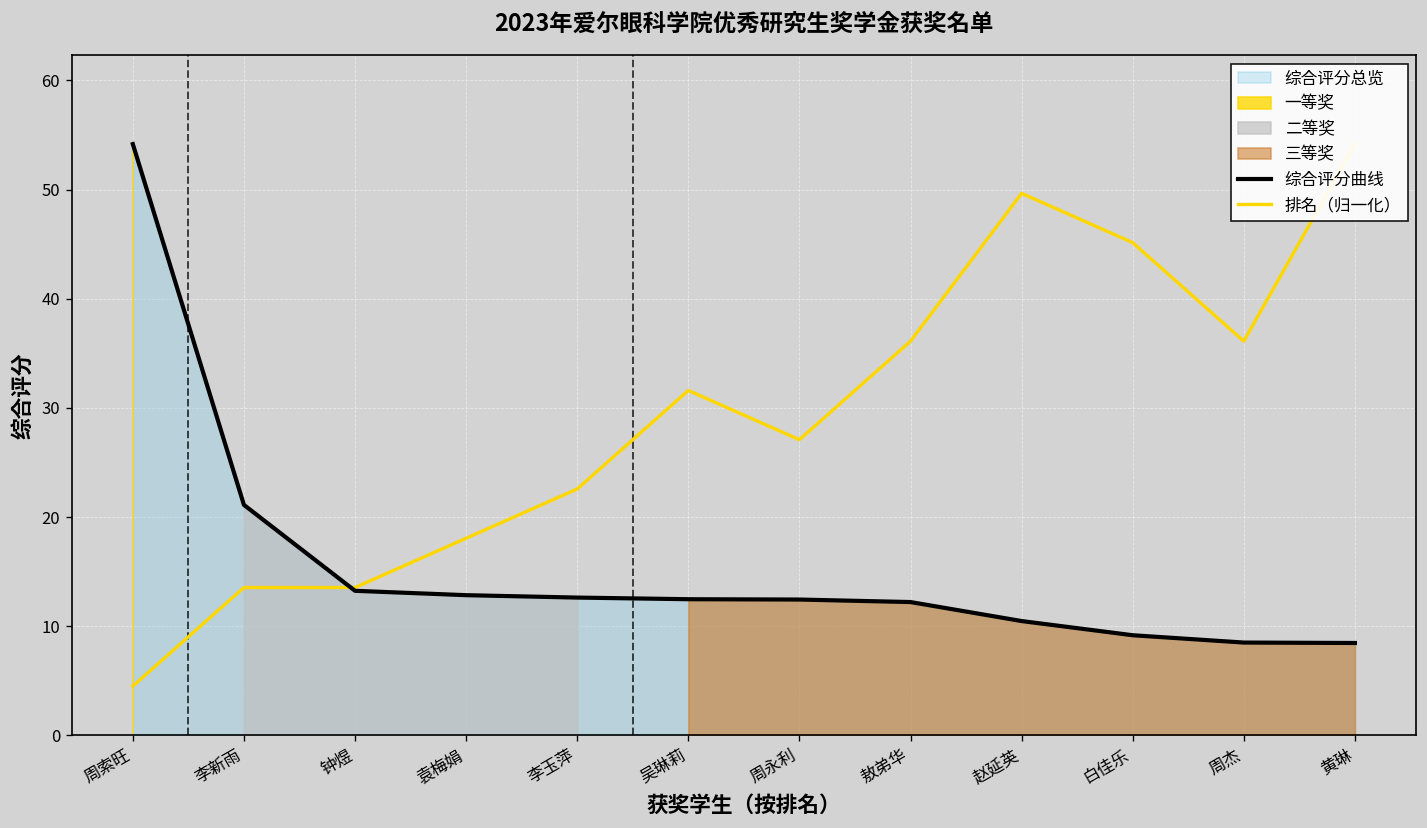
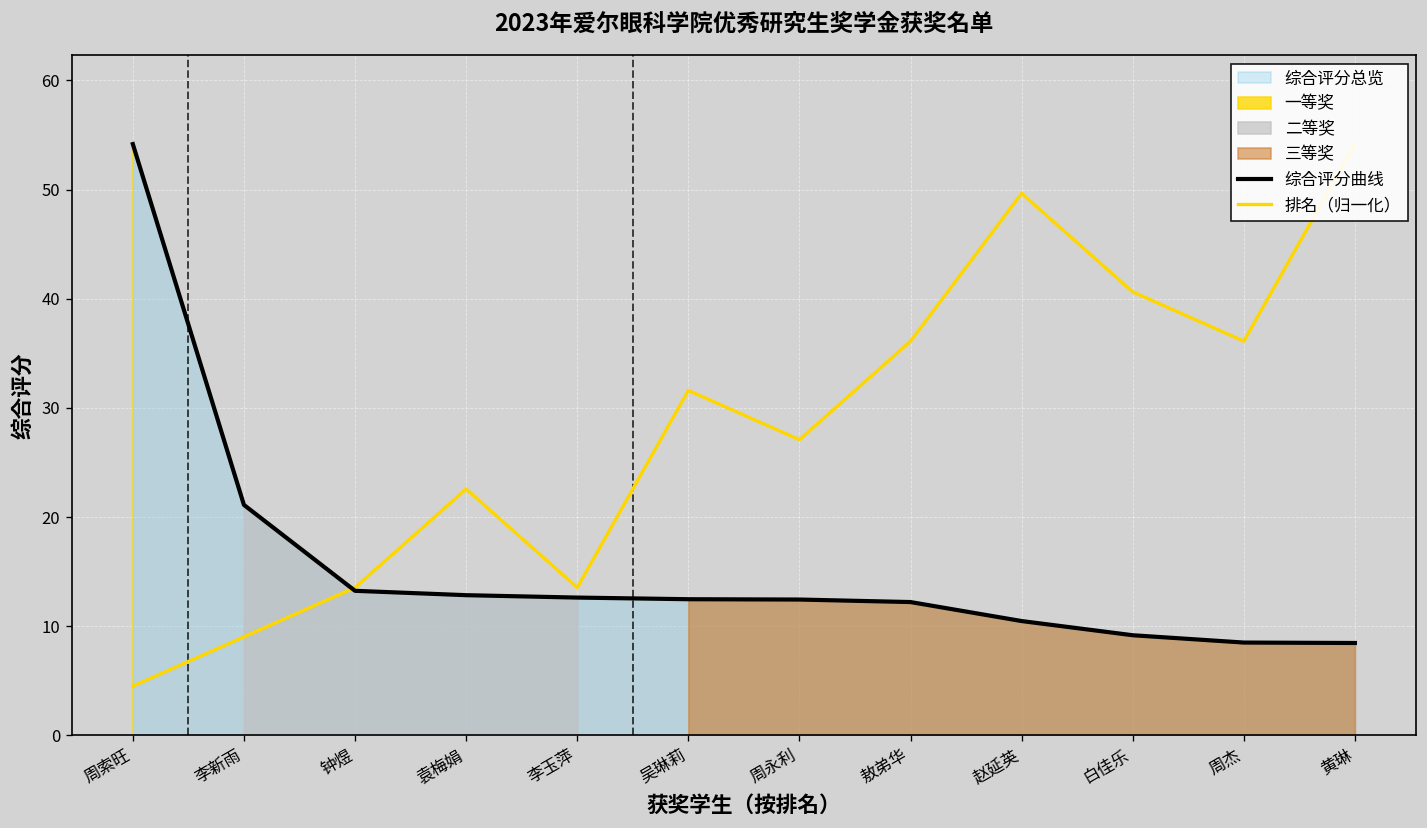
  {
    "排名（归一化）": {
      "周索旺": 5,
-     "李新雨": 14,
+     "李新雨": 9,
      "钟煜": 14,
-     "袁梅娟": 18,
-     "李玉萍": 23,
+     "袁梅娟": 23,
+     "李玉萍": 14,
      "吴琳莉": 32,
      "周永利": 27,
      "敖弟华": 36,
      "赵延英": 50,
-     "白佳乐": 45,
+     "白佳乐": 41,
      "周杰": 36
    }
  }
